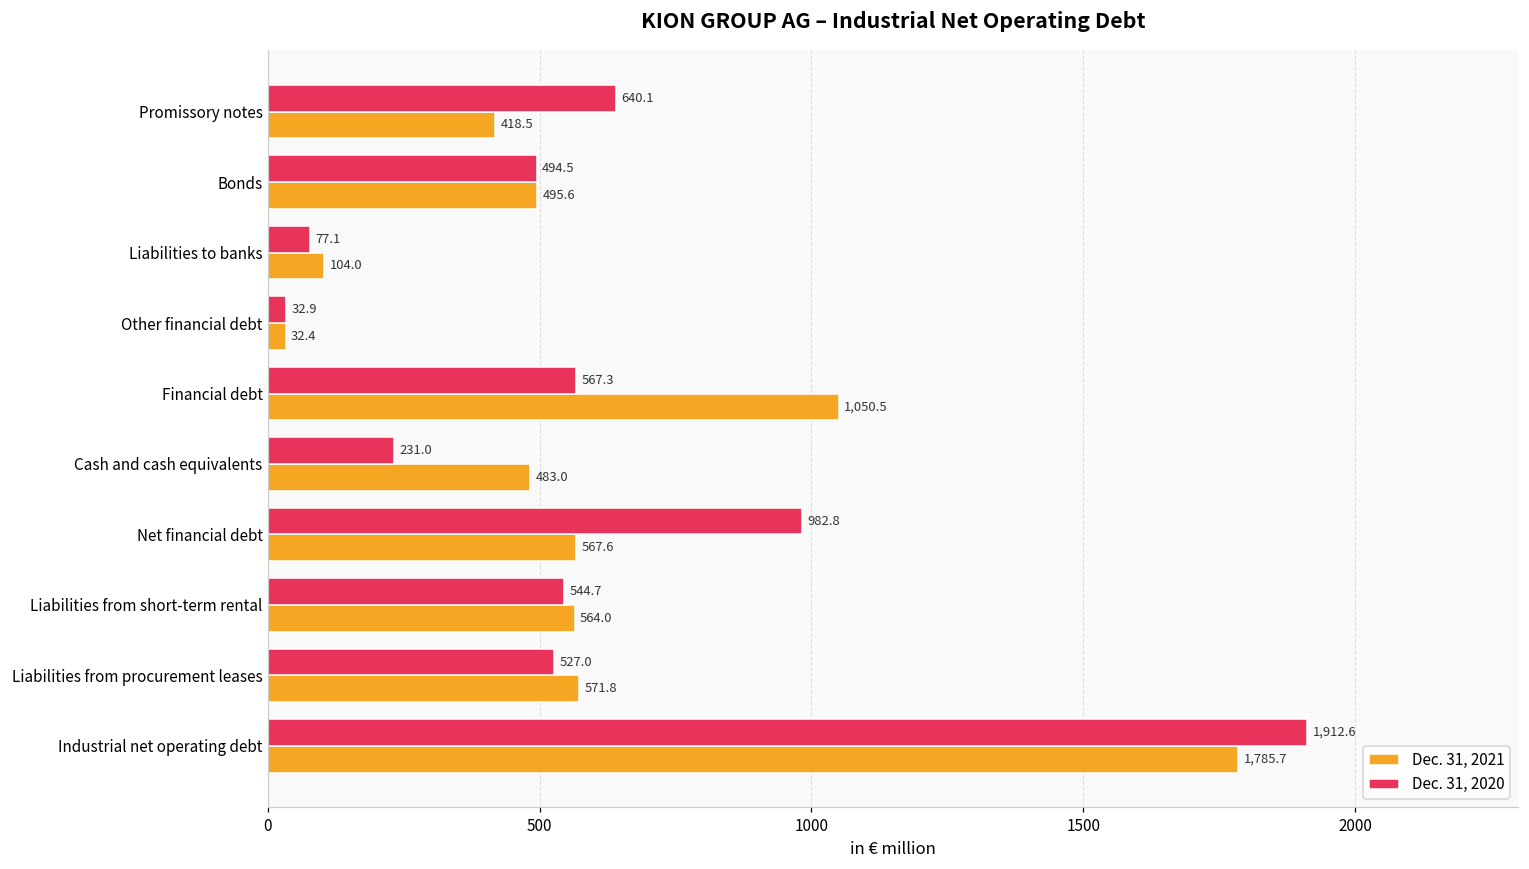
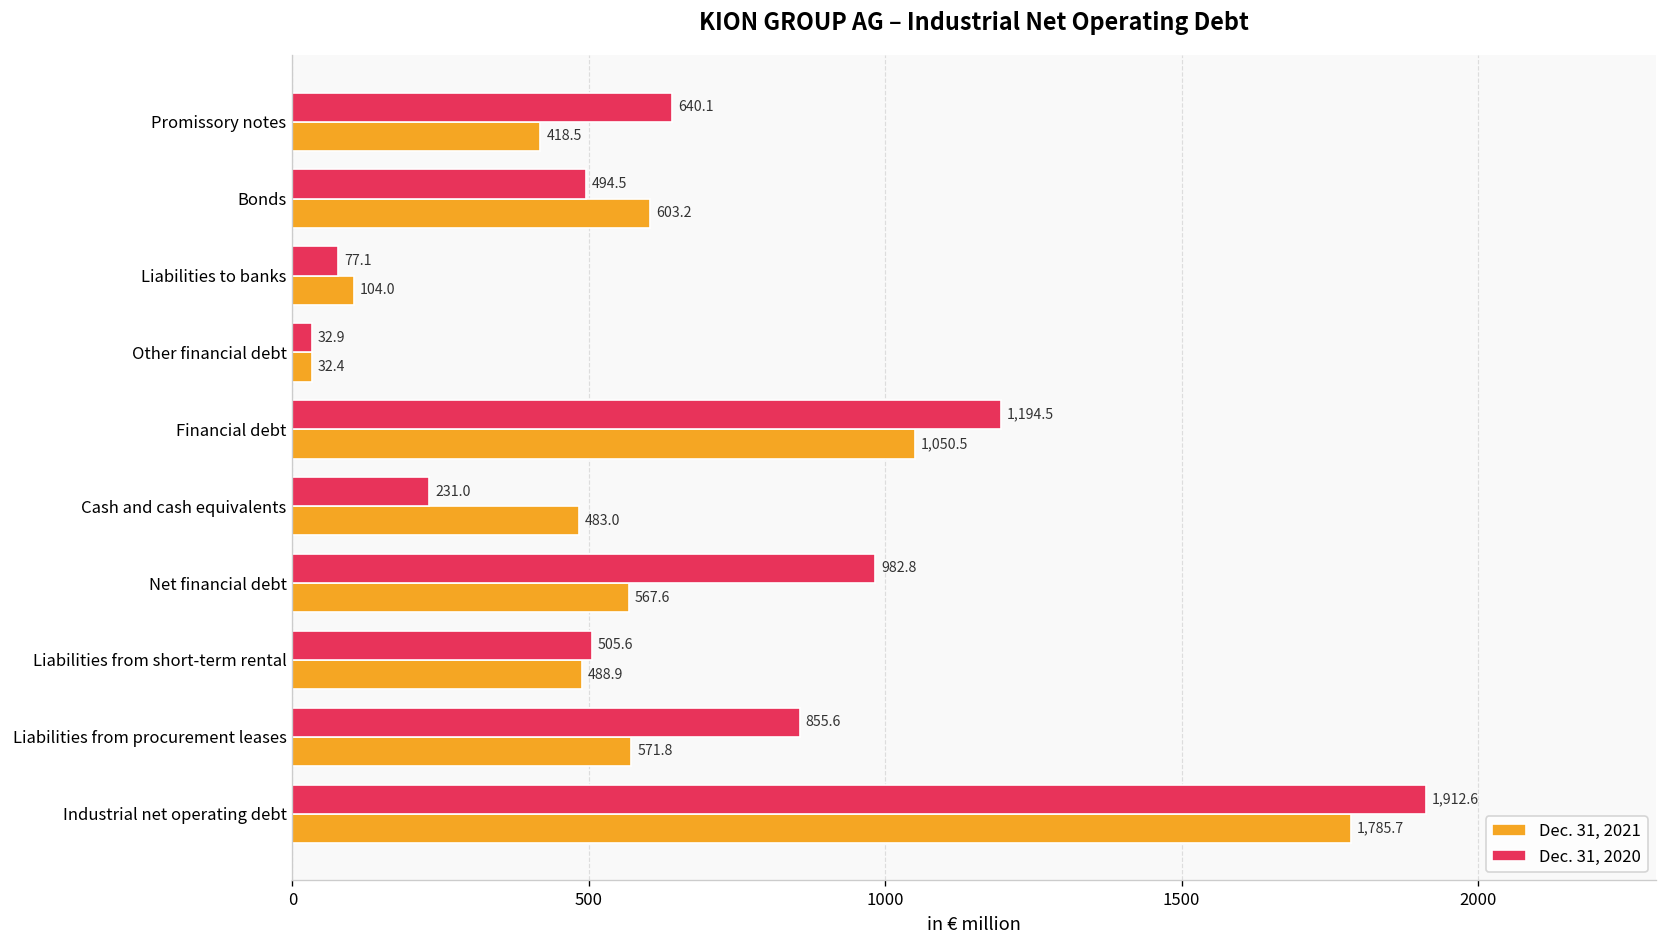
  {
    "Dec. 31, 2021": {
      "Promissory notes": "418.5",
-     "Bonds": "495.6",
+     "Bonds": "603.2",
      "Liabilities to banks": "104.0",
      "Other financial debt": "32.4",
      "Financial debt": "1,050.5",
      "Cash and cash equivalents": "483.0",
      "Net financial debt": "567.6",
-     "Liabilities from short-term rental": "564.0",
+     "Liabilities from short-term rental": "488.9",
      "Liabilities from procurement leases": "571.8",
      "Industrial net operating debt": "1,785.7"
    },
    "Dec. 31, 2020": {
      "Promissory notes": "640.1",
      "Bonds": "494.5",
      "Liabilities to banks": "77.1",
      "Other financial debt": "32.9",
-     "Financial debt": "567.3",
+     "Financial debt": "1,194.5",
      "Cash and cash equivalents": "231.0",
      "Net financial debt": "982.8",
-     "Liabilities from short-term rental": "544.7",
-     "Liabilities from procurement leases": "527.0",
+     "Liabilities from short-term rental": "505.6",
+     "Liabilities from procurement leases": "855.6",
      "Industrial net operating debt": "1,912.6"
    }
  }
